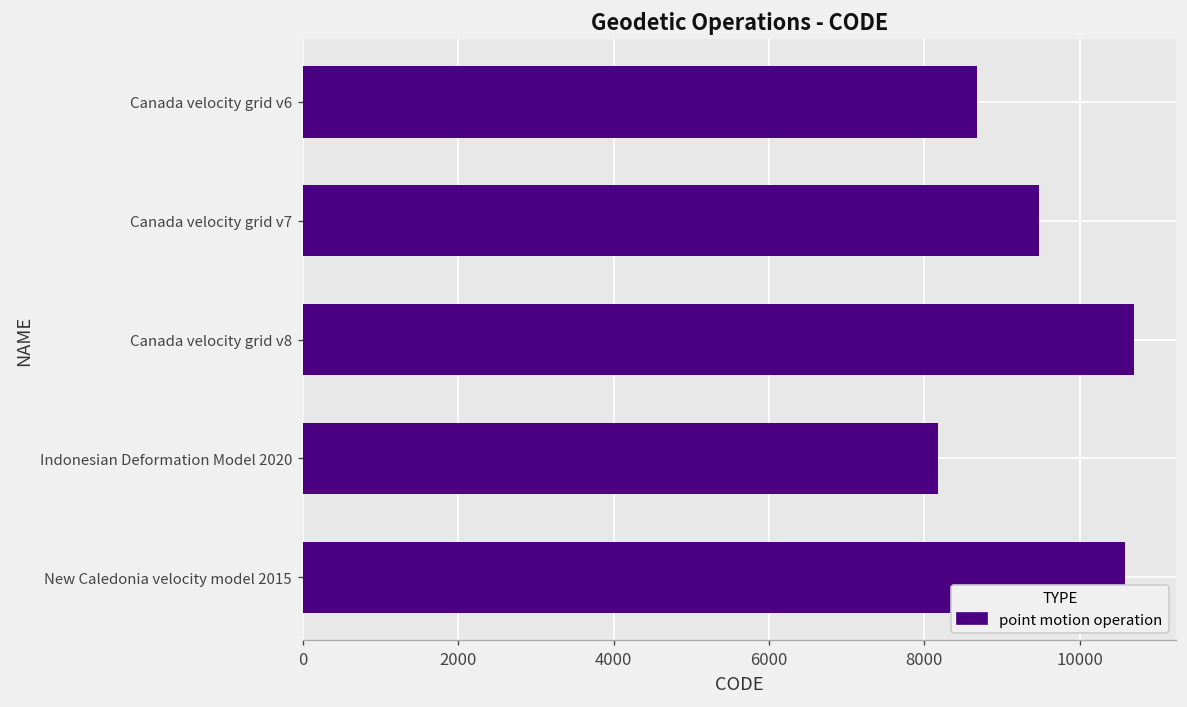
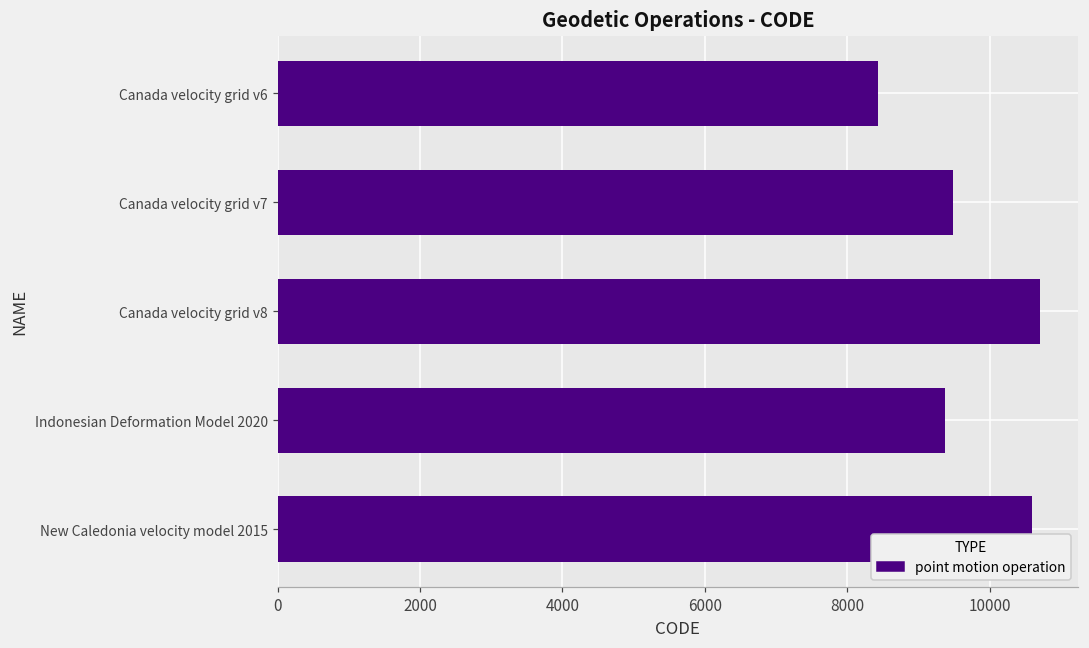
  {
-   "Canada velocity grid v6": 8700,
+   "Canada velocity grid v6": 8400,
    "Canada velocity grid v7": 9500,
    "Canada velocity grid v8": 10700,
-   "Indonesian Deformation Model 2020": 8200,
+   "Indonesian Deformation Model 2020": 9400,
    "New Caledonia velocity model 2015": 10600
  }
